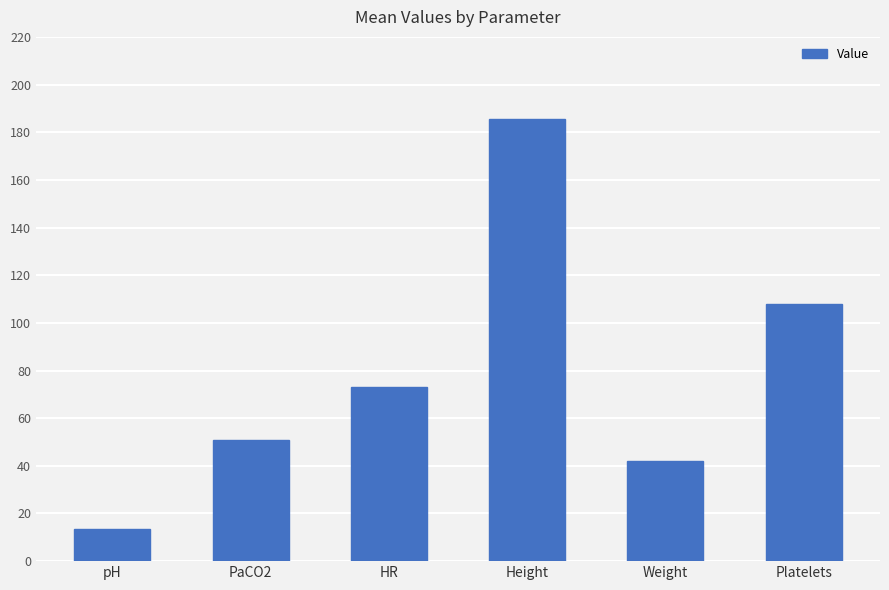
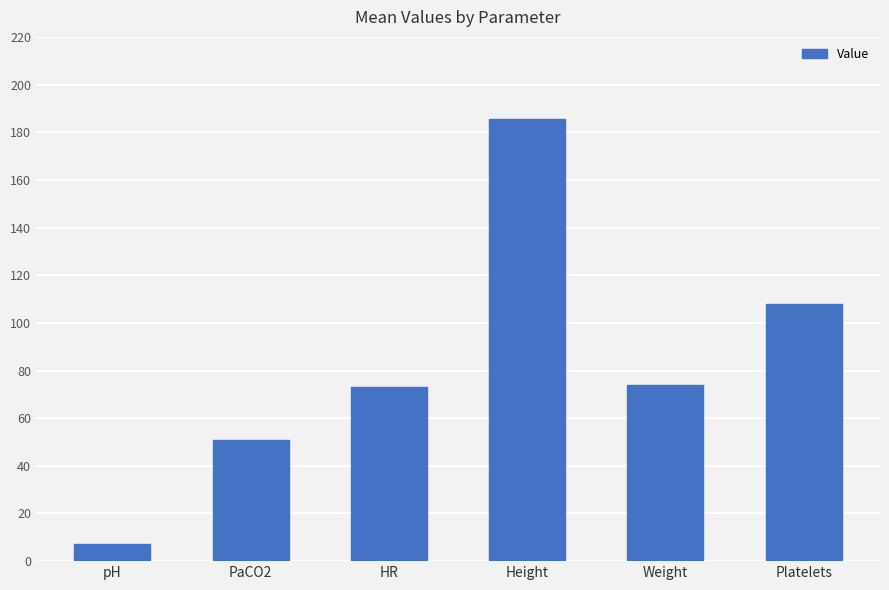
  {
-   "pH": 13,
+   "pH": 7,
    "PaCO2": 51,
    "HR": 73,
    "Height": 185,
-   "Weight": 42,
+   "Weight": 74,
    "Platelets": 108
  }
